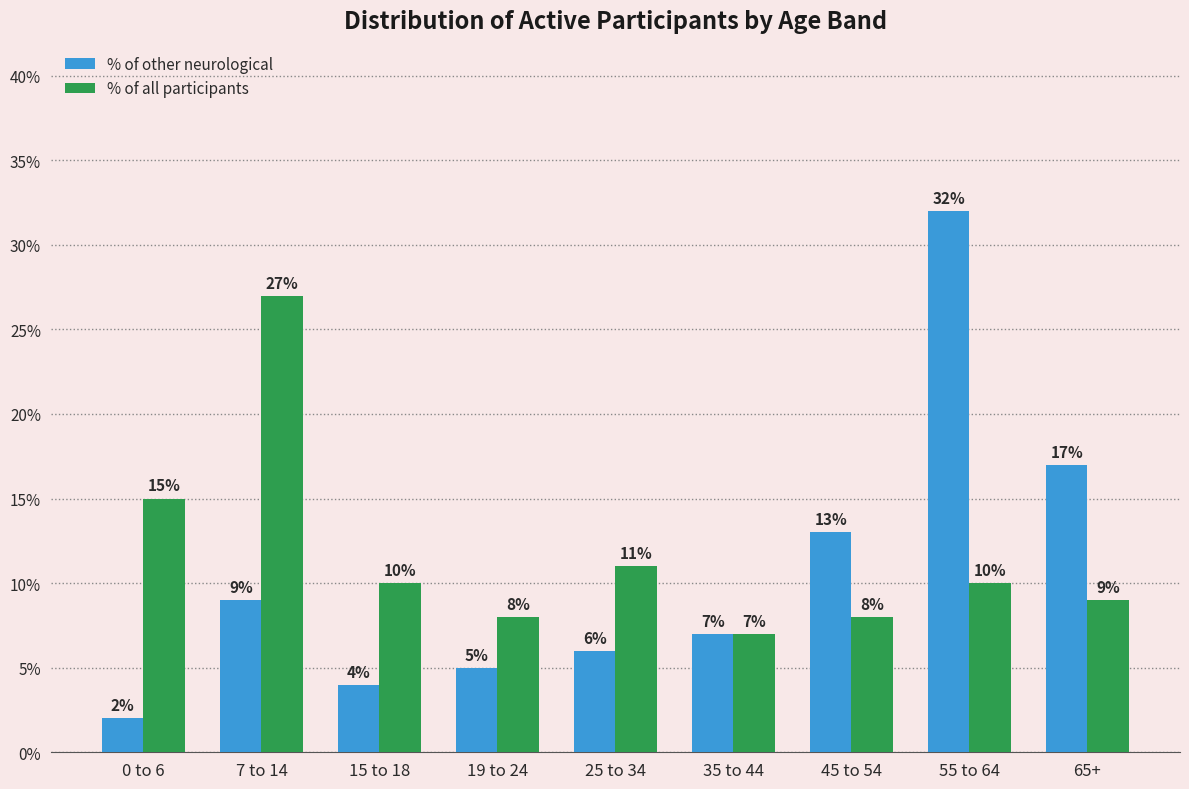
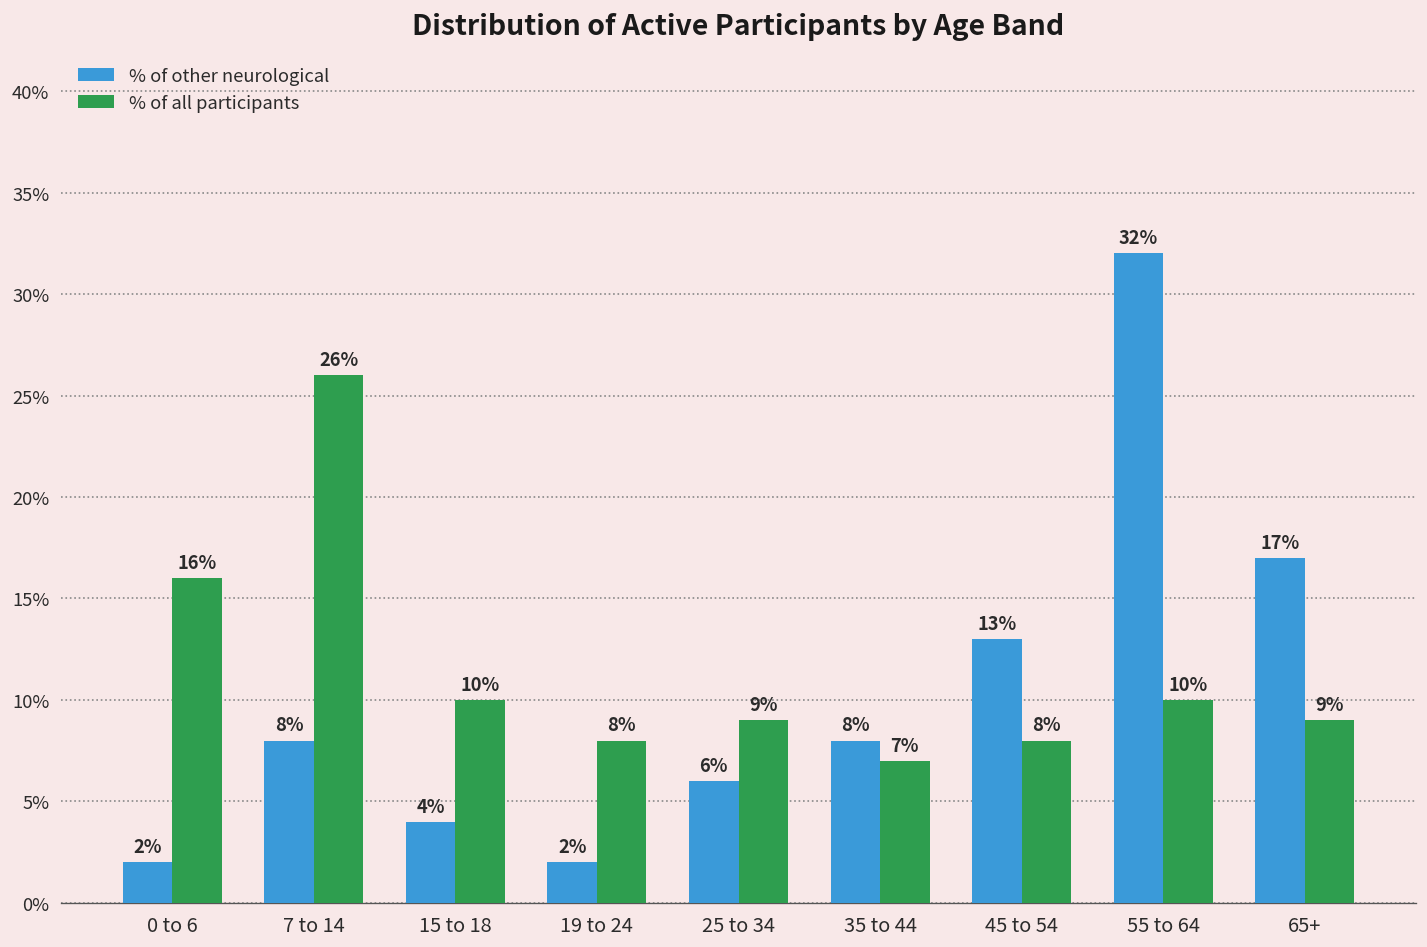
  {
    "% of other neurological": {
      "0 to 6": "2%",
-     "7 to 14": "9%",
+     "7 to 14": "8%",
      "15 to 18": "4%",
-     "19 to 24": "5%",
+     "19 to 24": "2%",
      "25 to 34": "6%",
-     "35 to 44": "7%",
+     "35 to 44": "8%",
      "45 to 54": "13%",
      "55 to 64": "32%",
      "65+": "17%"
    },
    "% of all participants": {
-     "0 to 6": "15%",
-     "7 to 14": "27%",
+     "0 to 6": "16%",
+     "7 to 14": "26%",
      "15 to 18": "10%",
      "19 to 24": "8%",
-     "25 to 34": "11%",
+     "25 to 34": "9%",
      "35 to 44": "7%",
      "45 to 54": "8%",
      "55 to 64": "10%",
      "65+": "9%"
    }
  }
